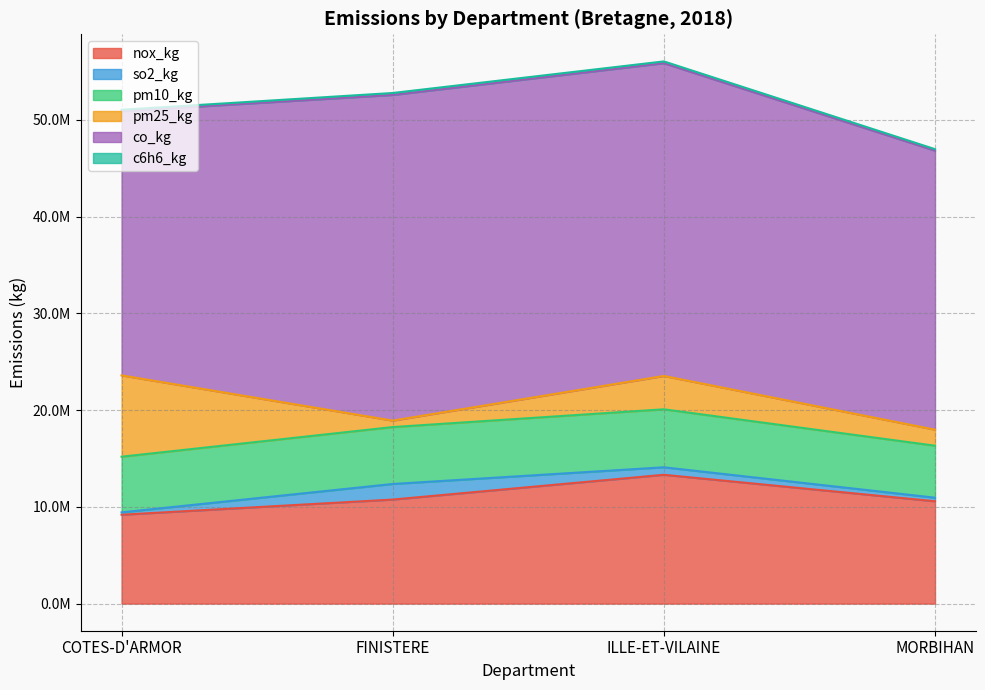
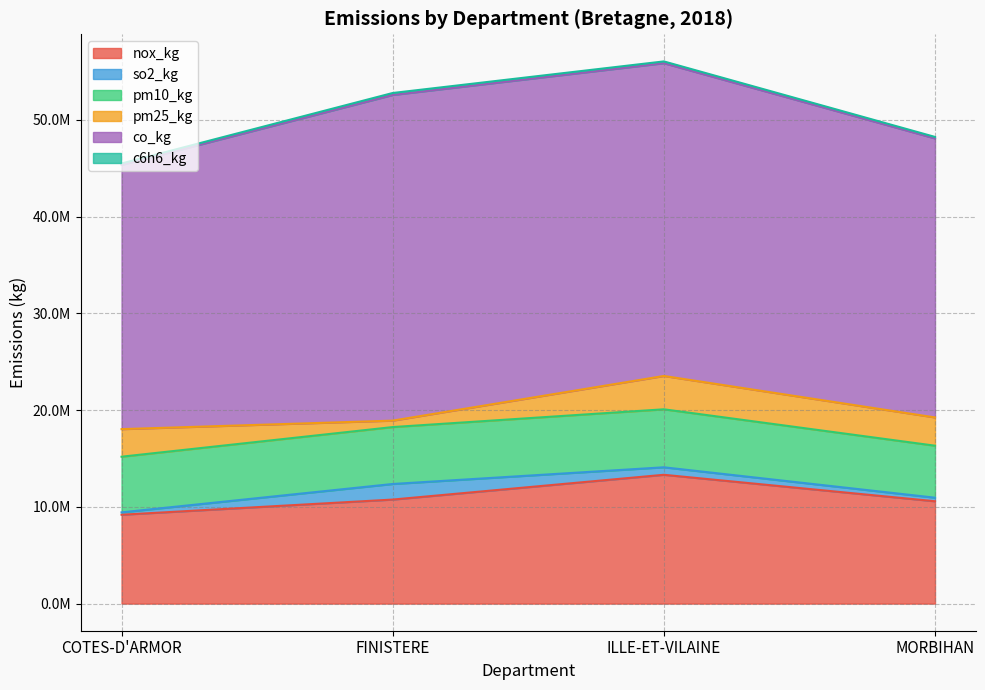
  {
    "nox_kg": {
      "FINISTERE": 11000000,
      "ILLE-ET-VILAINE": 13000000,
      "MORBIHAN": 11000000
    },
    "so2_kg": {
      "FINISTERE": 2000000,
      "ILLE-ET-VILAINE": 1000000,
      "MORBIHAN": 0
    },
    "pm25_kg": {
-     "COTES-D'ARMOR": 8000000,
+     "COTES-D'ARMOR": 3000000,
      "FINISTERE": 1000000,
      "ILLE-ET-VILAINE": 3000000,
-     "MORBIHAN": 2000000
+     "MORBIHAN": 3000000
    }
  }
